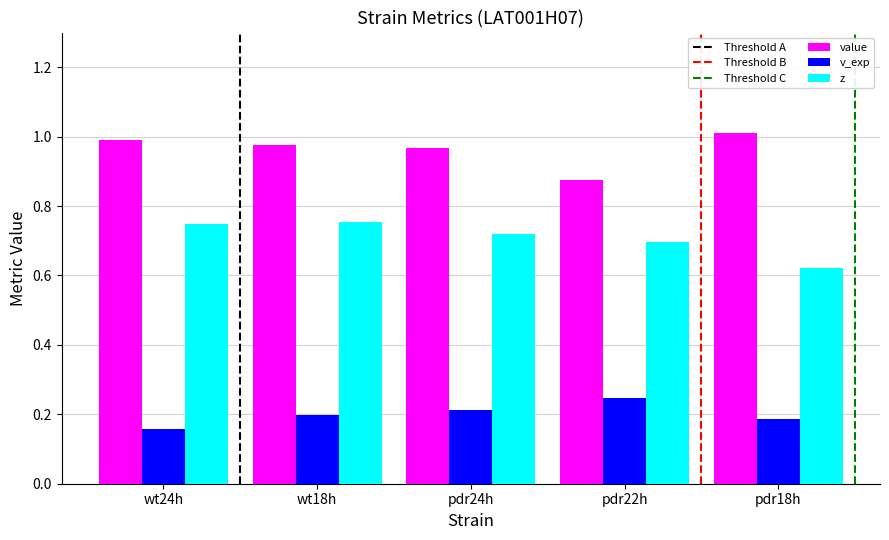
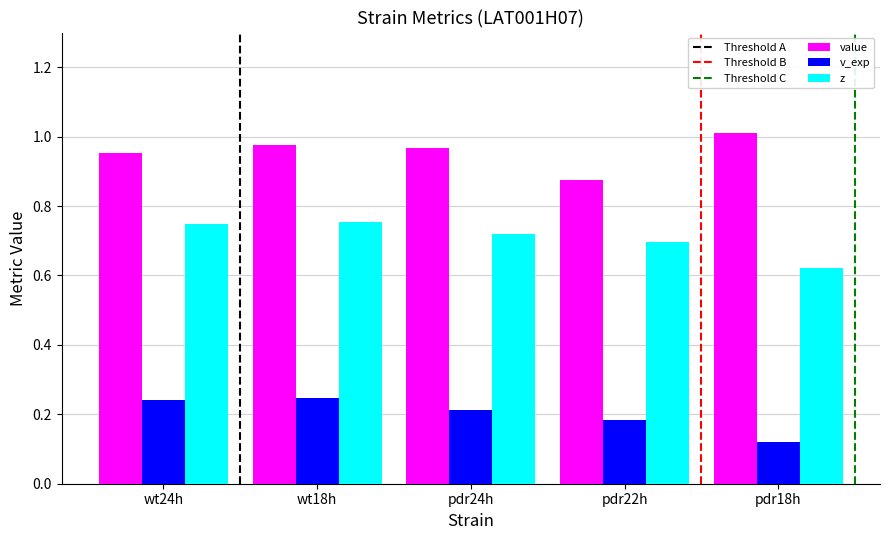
  {
    "value": {
-     "wt24h": 0.99,
+     "wt24h": 0.95,
      "wt18h": 0.97,
      "pdr24h": 0.97,
      "pdr22h": 0.88,
      "pdr18h": 1.01
    },
    "v_exp": {
-     "wt24h": 0.16,
-     "wt18h": 0.20,
+     "wt24h": 0.24,
+     "wt18h": 0.25,
      "pdr24h": 0.21,
-     "pdr22h": 0.25,
-     "pdr18h": 0.19
+     "pdr22h": 0.18,
+     "pdr18h": 0.12
    },
    "z": {
      "wt24h": 0.75,
      "wt18h": 0.76,
      "pdr24h": 0.72,
      "pdr22h": 0.70,
      "pdr18h": 0.62
    }
  }
